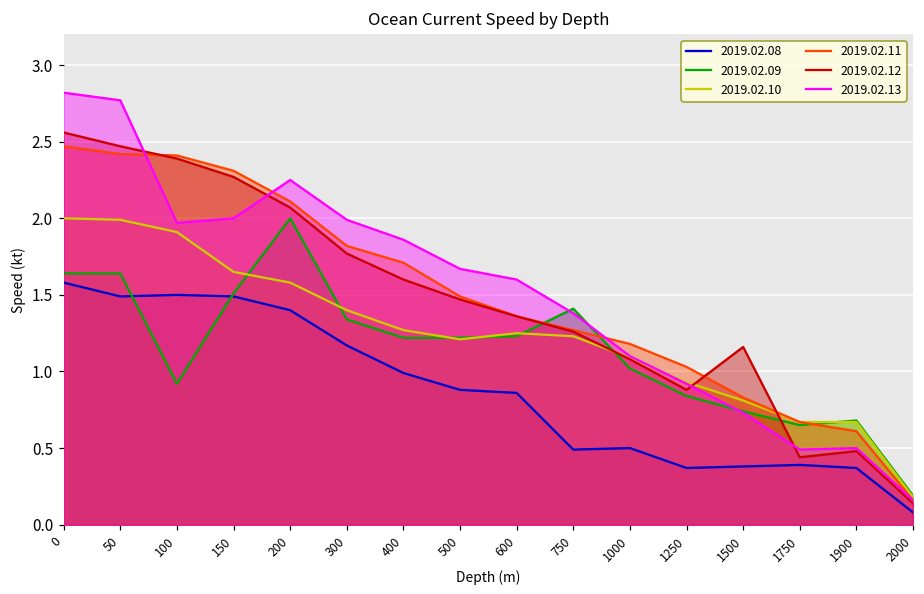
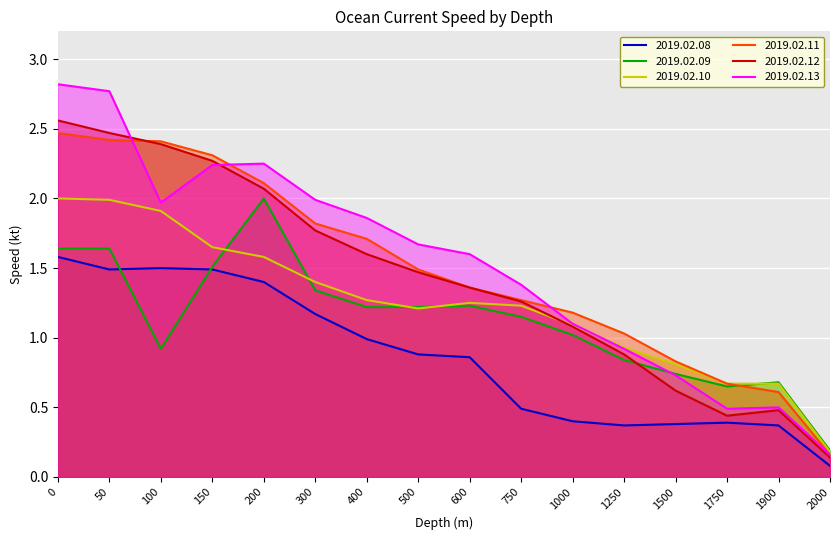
  {
    "2019.02.08": {
      "0": 1.58,
      "50": 1.5,
      "100": 1.5,
      "150": 1.5,
      "200": 1.4,
      "300": 1.17,
      "400": 1.0,
      "500": 0.88,
      "600": 0.86,
      "750": 0.5,
-     "1000": 0.5,
+     "1000": 0.4,
      "1250": 0.37,
      "1500": 0.38,
      "1750": 0.4,
      "1900": 0.37,
      "2000": 0.08
    },
    "2019.02.09": {
      "0": 1.64,
      "50": 1.64,
      "100": 0.92,
      "150": 1.51,
      "200": 2.00,
      "300": 1.34,
      "400": 1.22,
      "600": 1.23,
-     "750": 1.41,
+     "750": 1.15,
      "1000": 1.02,
      "1250": 0.84,
      "1750": 0.65
    },
    "2019.02.10": {
      "0": 2.00,
      "50": 1.99,
      "100": 1.91,
      "150": 1.65,
      "200": 1.58,
      "300": 1.40,
      "400": 1.27,
      "600": 1.25,
      "750": 1.23,
      "1500": 0.81
    },
    "2019.02.11": {
      "0": 2.47,
      "50": 2.42,
      "100": 2.41,
      "150": 2.31,
      "200": 2.11,
      "300": 1.82,
      "400": 1.71,
      "500": 1.49,
      "1000": 1.18,
      "1250": 1.03,
      "1500": 0.83,
      "1900": 0.61
    },
    "2019.02.12": {
      "0": 2.56,
      "50": 2.47,
      "100": 2.39,
      "150": 2.27,
      "200": 2.07,
      "300": 1.77,
      "400": 1.60,
      "500": 1.47,
      "1250": 0.88,
-     "1500": 1.16,
+     "1500": 0.62,
      "1750": 0.44,
      "1900": 0.48,
      "2000": 0.14
    },
    "2019.02.13": {
      "0": 2.82,
      "50": 2.77,
      "100": 1.97,
-     "150": 2.00,
+     "150": 2.24,
      "200": 2.25,
      "300": 1.99,
      "400": 1.86,
      "500": 1.67,
      "600": 1.60,
      "750": 1.38,
      "1750": 0.49,
      "1900": 0.50
    }
  }
